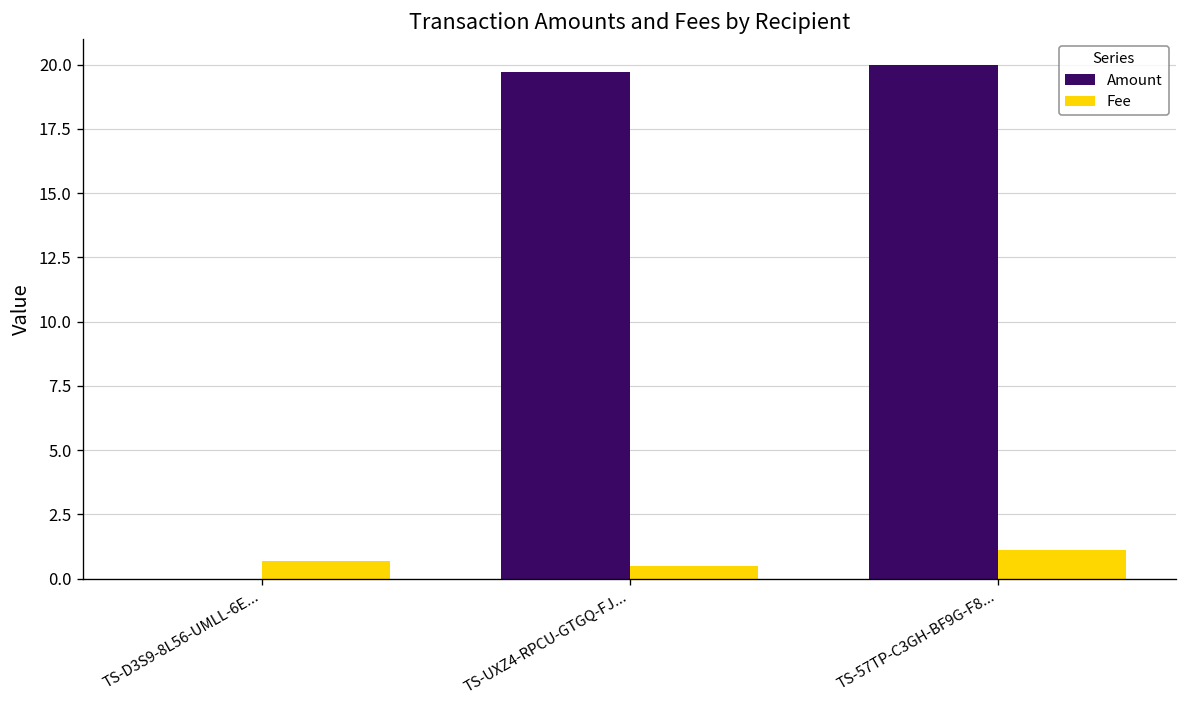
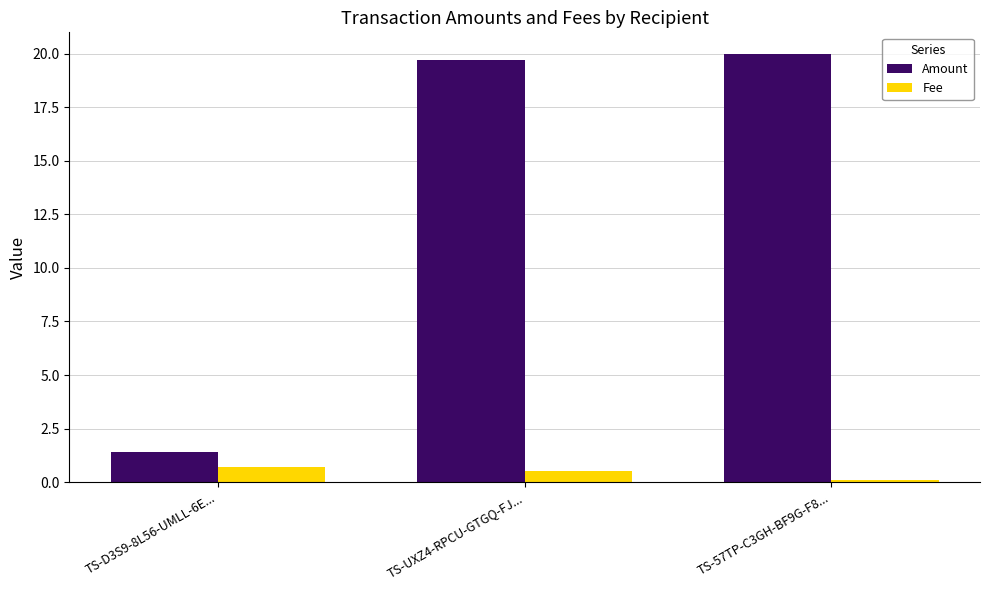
  {
    "Amount": {
-     "TS-D3S9-8L56-UMLL-6E...": 0.0,
+     "TS-D3S9-8L56-UMLL-6E...": 1.4,
      "TS-UXZ4-RPCU-GTGQ-FJ...": 19.7,
      "TS-57TP-C3GH-BF9G-F8...": 20.0
    },
    "Fee": {
      "TS-D3S9-8L56-UMLL-6E...": 0.7,
      "TS-UXZ4-RPCU-GTGQ-FJ...": 0.5,
-     "TS-57TP-C3GH-BF9G-F8...": 1.1
+     "TS-57TP-C3GH-BF9G-F8...": 0.1
    }
  }
